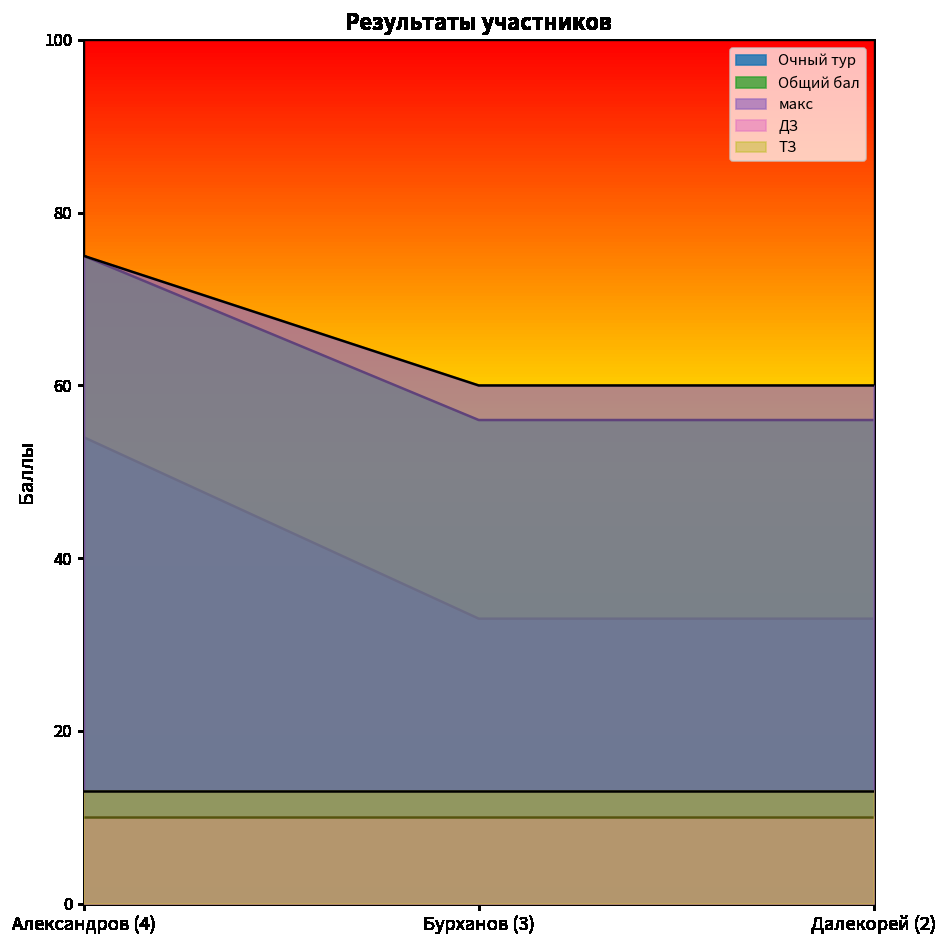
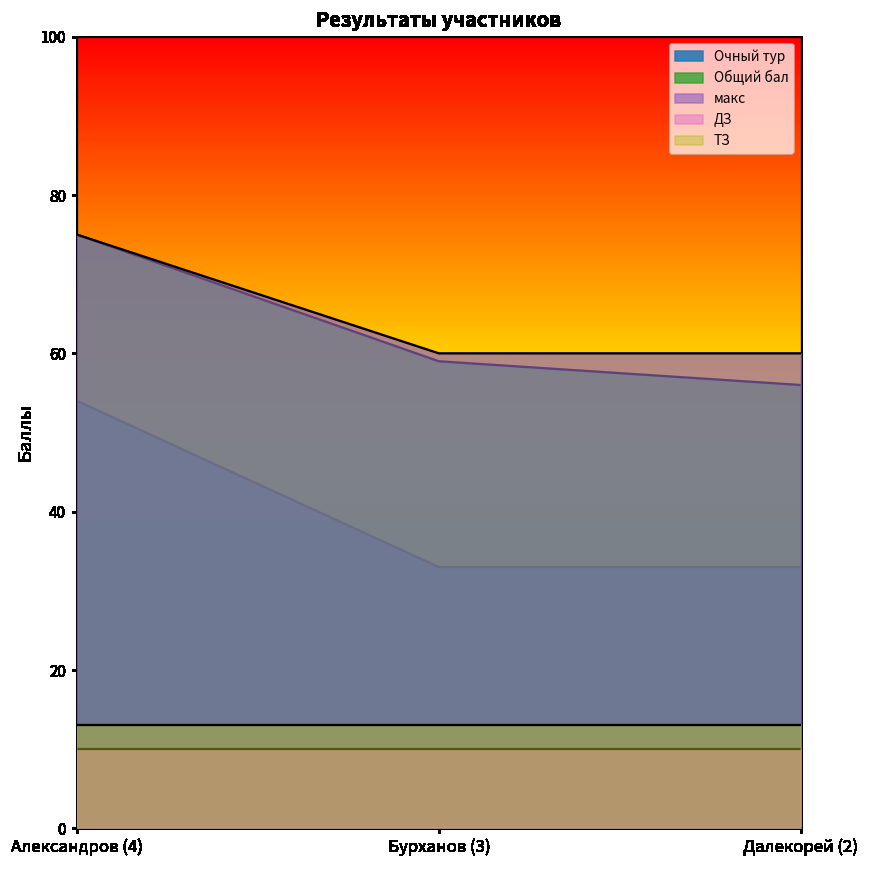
  {
    "Очный тур": {
      "Александров (4)": 54,
      "Бурханов (3)": 33,
      "Далекорей (2)": 33
    },
    "Общий бал": {
-     "Бурханов (3)": 56,
+     "Бурханов (3)": 59,
      "Далекорей (2)": 56
    },
    "ТЗ": {
      "Александров (4)": 13,
      "Бурханов (3)": 13,
      "Далекорей (2)": 13
    }
  }
